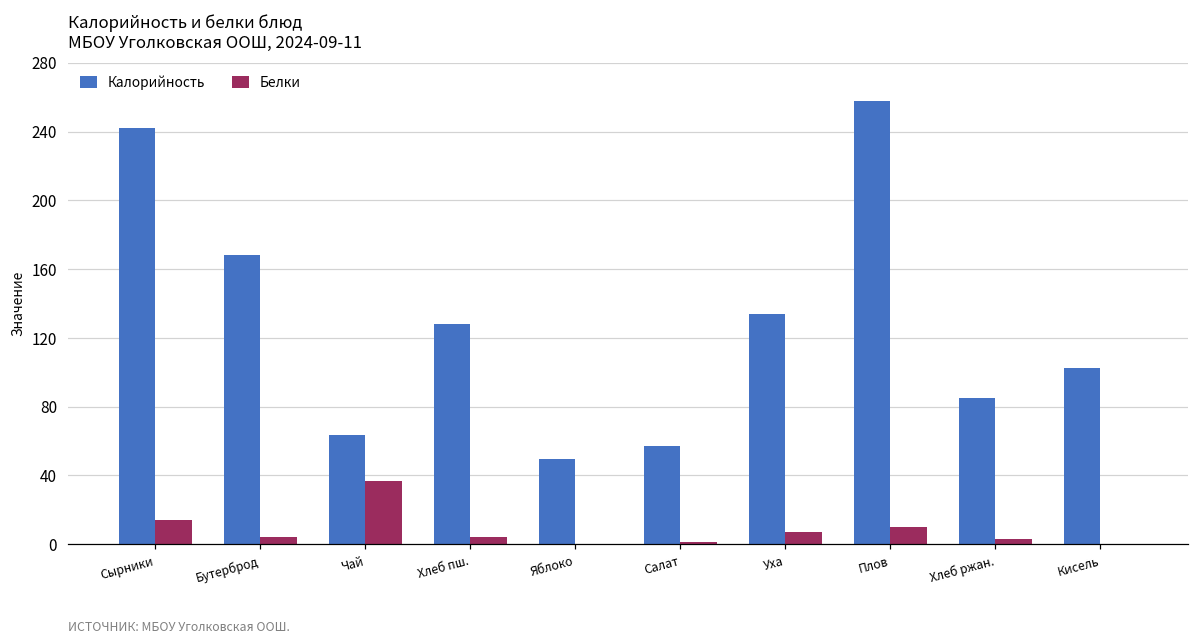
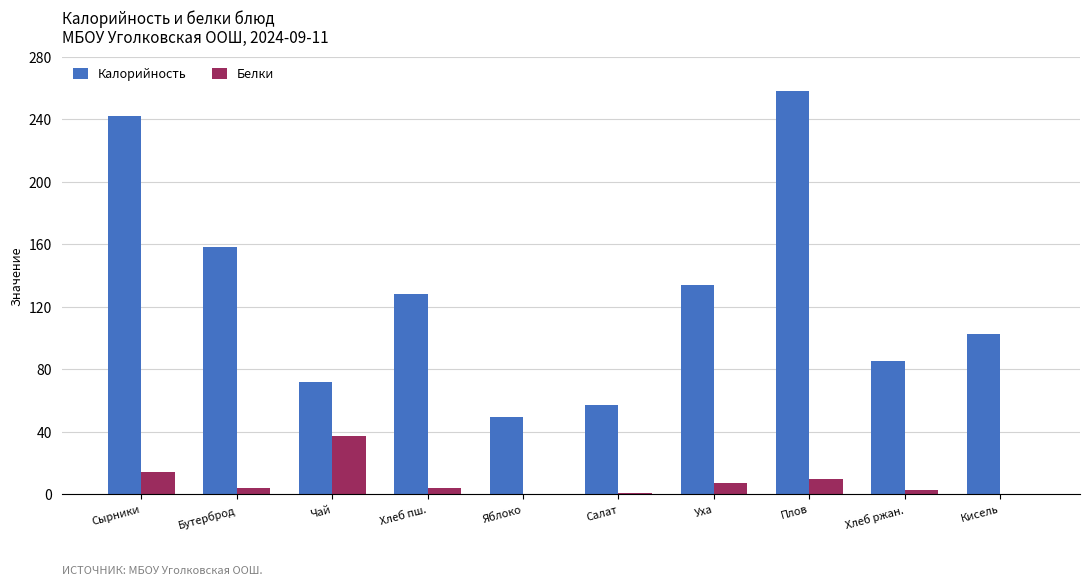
  {
    "Калорийность": {
      "Сырники": 242,
-     "Бутерброд": 168,
-     "Чай": 63,
+     "Бутерброд": 158,
+     "Чай": 72,
      "Хлеб пш.": 128,
      "Яблоко": 49,
      "Салат": 57,
      "Уха": 134,
      "Плов": 258,
      "Хлеб ржан.": 85,
      "Кисель": 102
    },
    "Белки": {
      "Сырники": 14,
      "Бутерброд": 4,
      "Чай": 37,
      "Хлеб пш.": 4,
      "Уха": 7,
      "Плов": 10,
      "Хлеб ржан.": 3,
      "Кисель": 0
    }
  }
